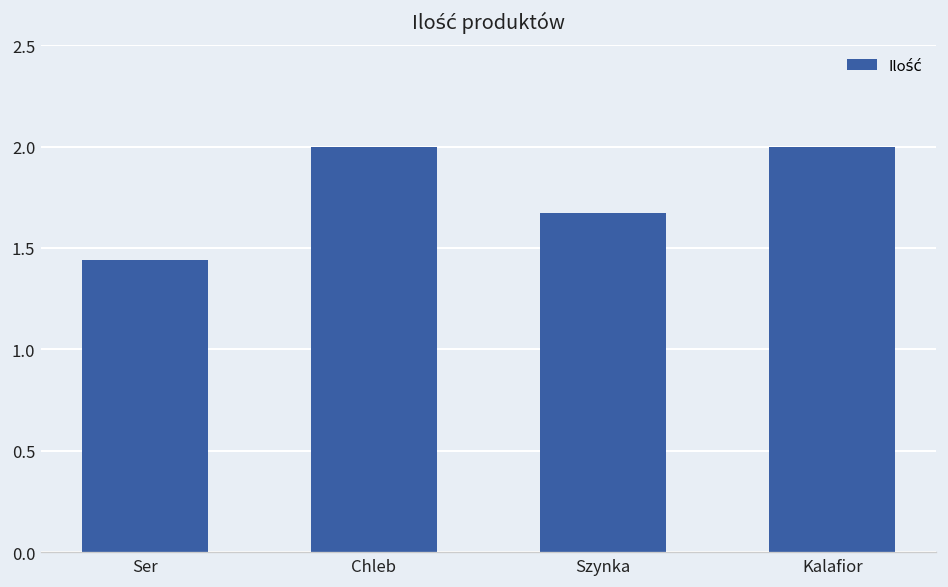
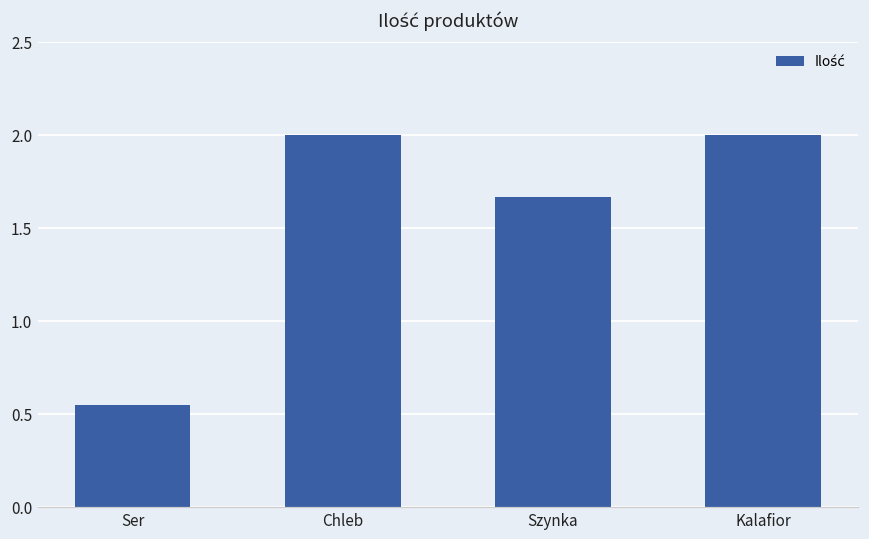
  {
-   "Ser": 1.44,
+   "Ser": 0.55,
    "Chleb": 2.00,
    "Szynka": 1.67,
    "Kalafior": 2.00
  }
